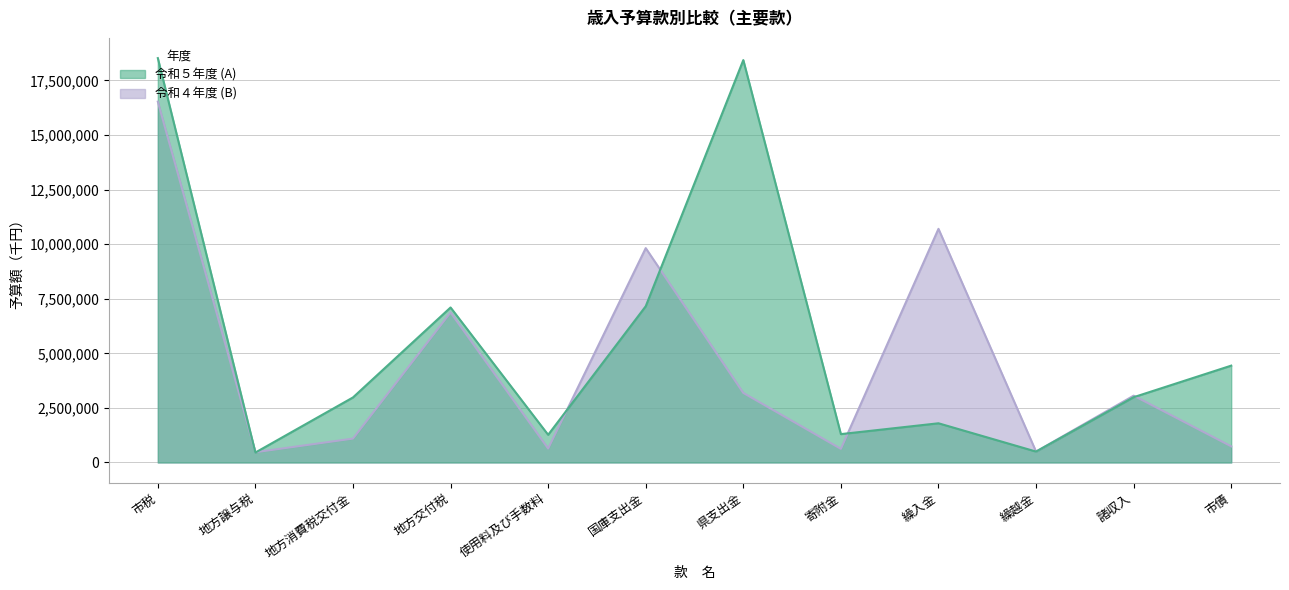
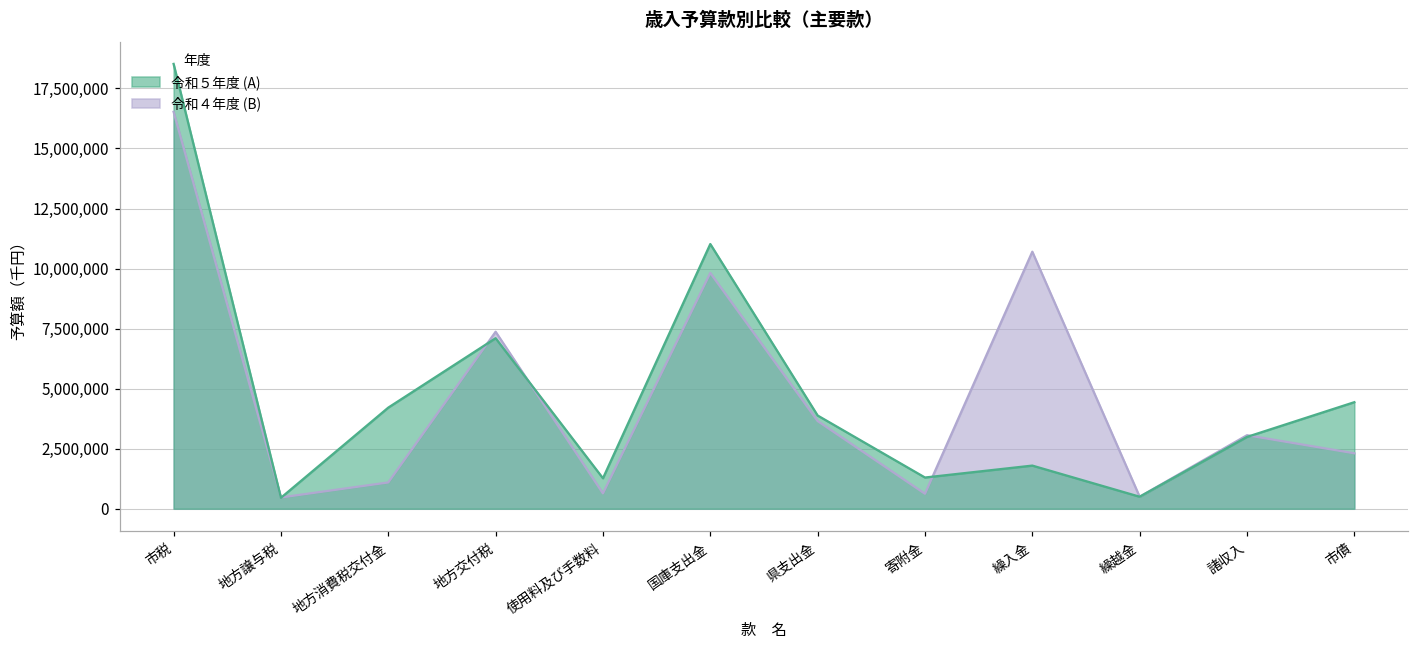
  {
    "令和４年度 (B)": {
      "市税": "16,500,000",
      "地方消費税交付金": "1,100,000",
-     "地方交付税": "6,900,000",
+     "地方交付税": "7,400,000",
      "使用料及び手数料": "600,000",
      "国庫支出金": "9,800,000",
-     "県支出金": "3,200,000",
+     "県支出金": "3,700,000",
      "寄附金": "600,000",
      "繰入金": "10,700,000",
-     "市債": "700,000"
+     "市債": "2,300,000"
    },
    "令和５年度 (A)": {
      "市税": "18,500,000",
-     "地方消費税交付金": "3,000,000",
+     "地方消費税交付金": "4,200,000",
      "地方交付税": "7,100,000",
      "使用料及び手数料": "1,300,000",
-     "国庫支出金": "7,200,000",
-     "県支出金": "18,400,000",
+     "国庫支出金": "11,000,000",
+     "県支出金": "3,900,000",
      "寄附金": "1,300,000",
      "繰入金": "1,800,000",
      "市債": "4,400,000"
    }
  }
